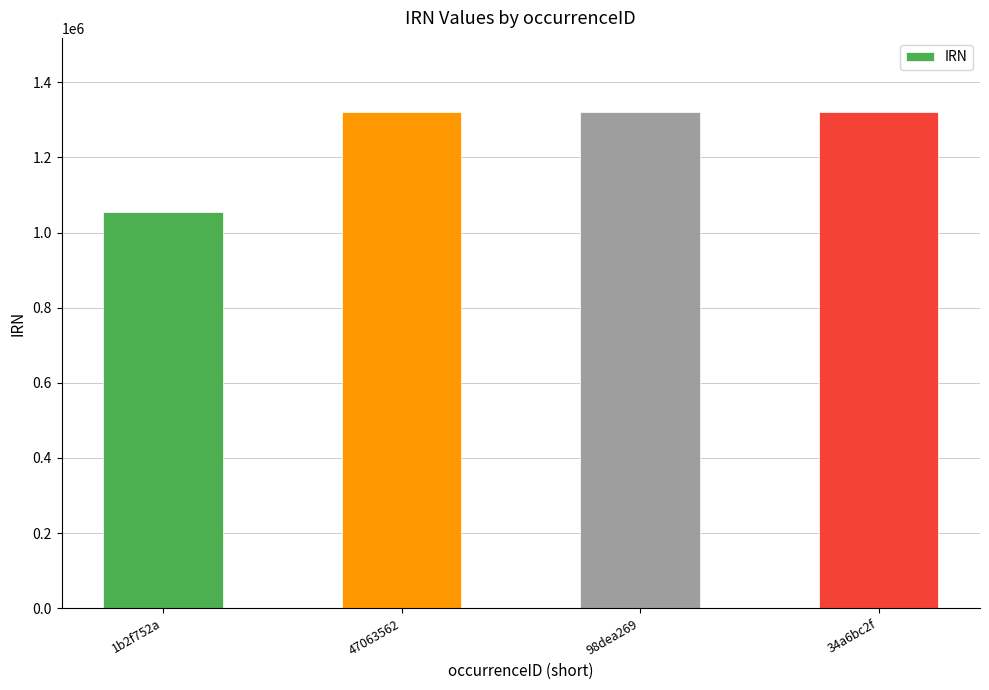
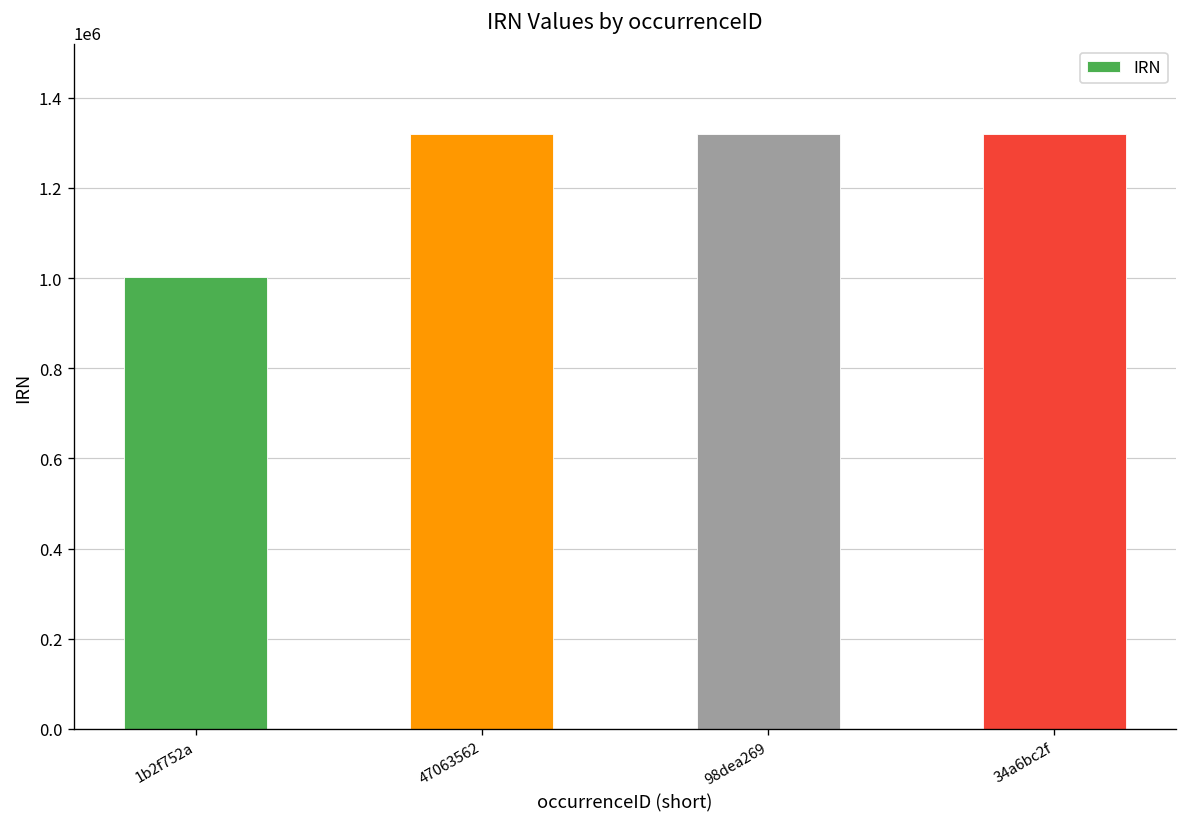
  {
-   "1b2f752a": 1050000,
+   "1b2f752a": 1000000,
    "47063562": 1320000,
    "98dea269": 1320000,
    "34a6bc2f": 1320000
  }
